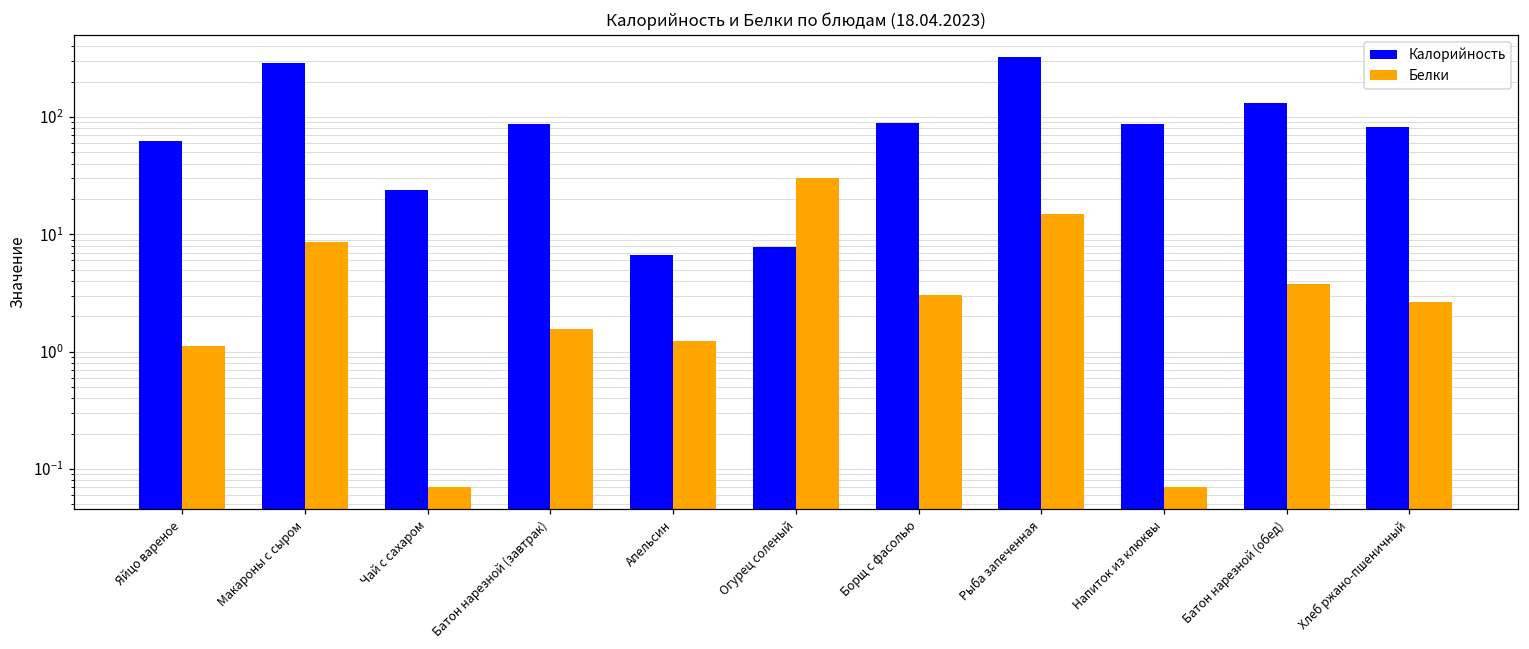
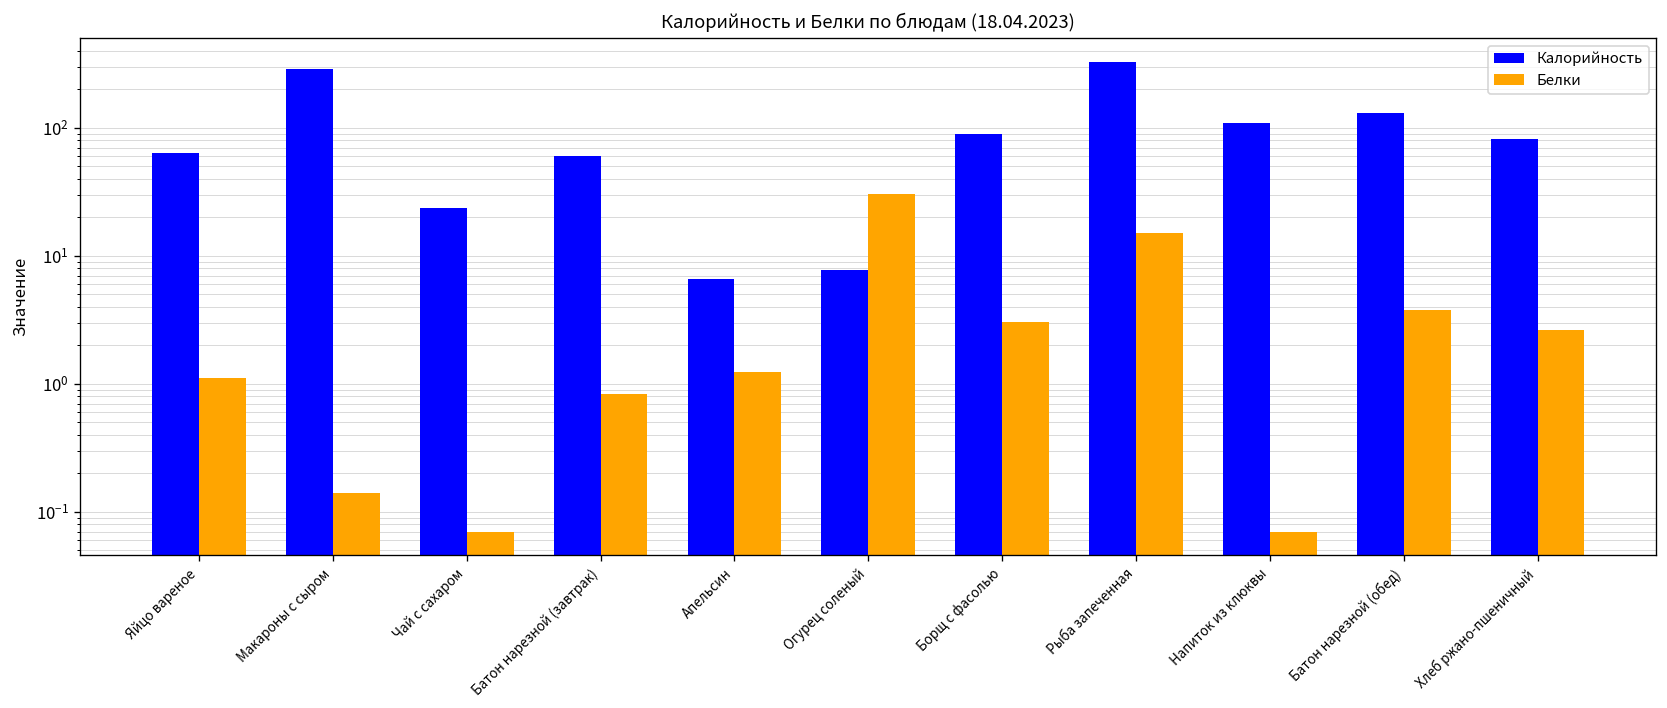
  {
    "Калорийность": {
      "Яйцо вареное": 60,
      "Макароны с сыром": 290,
      "Чай с сахаром": 24,
-     "Батон нарезной (завтрак)": 90,
+     "Батон нарезной (завтрак)": 60,
      "Апельсин": 7,
      "Огурец соленый": 8,
      "Борщ с фасолью": 90,
      "Рыба запеченная": 330,
-     "Напиток из клюквы": 90,
+     "Напиток из клюквы": 110,
      "Батон нарезной (обед)": 130,
      "Хлеб ржано-пшеничный": 80
    },
    "Белки": {
      "Яйцо вареное": 1.1,
-     "Макароны с сыром": 9,
+     "Макароны с сыром": 0.14,
      "Чай с сахаром": 0.07,
-     "Батон нарезной (завтрак)": 1.6,
+     "Батон нарезной (завтрак)": 0.8,
      "Апельсин": 1.2,
      "Огурец соленый": 30,
      "Борщ с фасолью": 3.0,
      "Рыба запеченная": 15,
      "Напиток из клюквы": 0.07,
      "Батон нарезной (обед)": 3.8,
      "Хлеб ржано-пшеничный": 2.7
    }
  }
